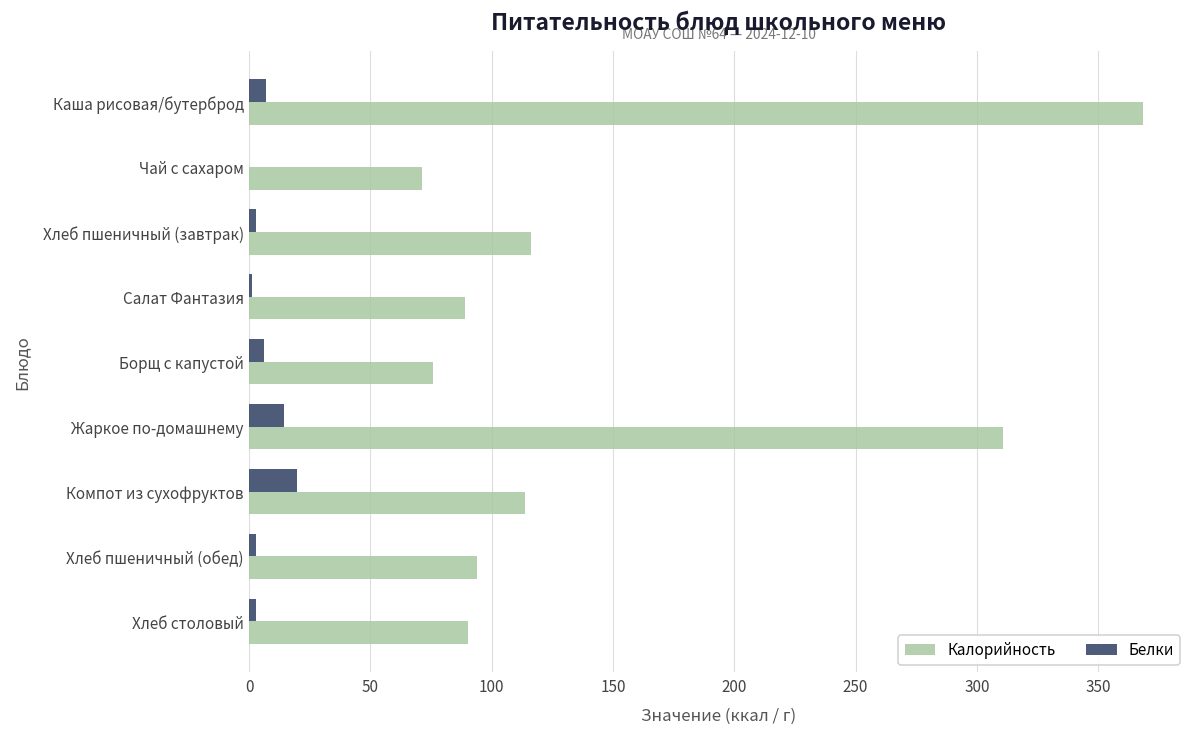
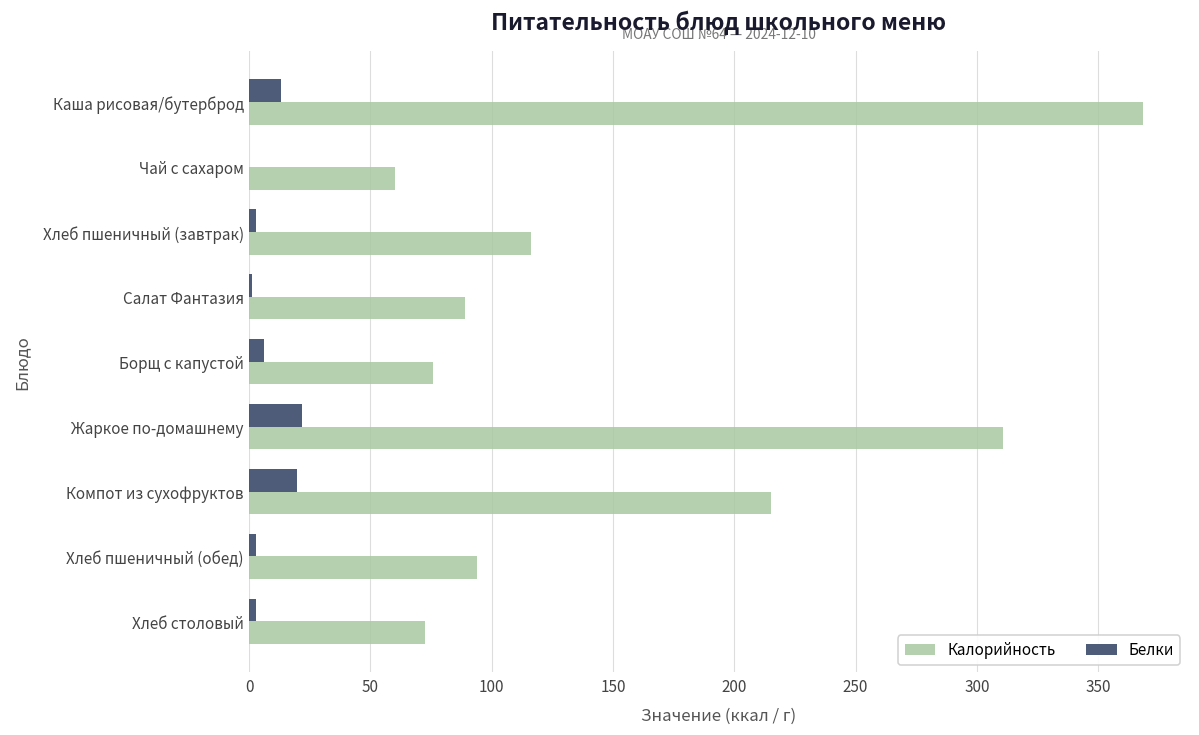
  {
    "Калорийность": {
      "Каша рисовая/бутерброд": 369,
-     "Чай с сахаром": 71,
+     "Чай с сахаром": 60,
      "Хлеб пшеничный (завтрак)": 116,
      "Салат Фантазия": 89,
      "Борщ с капустой": 76,
      "Жаркое по-домашнему": 311,
-     "Компот из сухофруктов": 114,
+     "Компот из сухофруктов": 215,
      "Хлеб пшеничный (обед)": 94,
-     "Хлеб столовый": 90
+     "Хлеб столовый": 72
    },
    "Белки": {
-     "Каша рисовая/бутерброд": 7,
+     "Каша рисовая/бутерброд": 13,
      "Хлеб пшеничный (завтрак)": 3,
      "Салат Фантазия": 1,
      "Борщ с капустой": 6,
-     "Жаркое по-домашнему": 14,
+     "Жаркое по-домашнему": 22,
      "Компот из сухофруктов": 20,
      "Хлеб пшеничный (обед)": 3,
      "Хлеб столовый": 3
    }
  }
